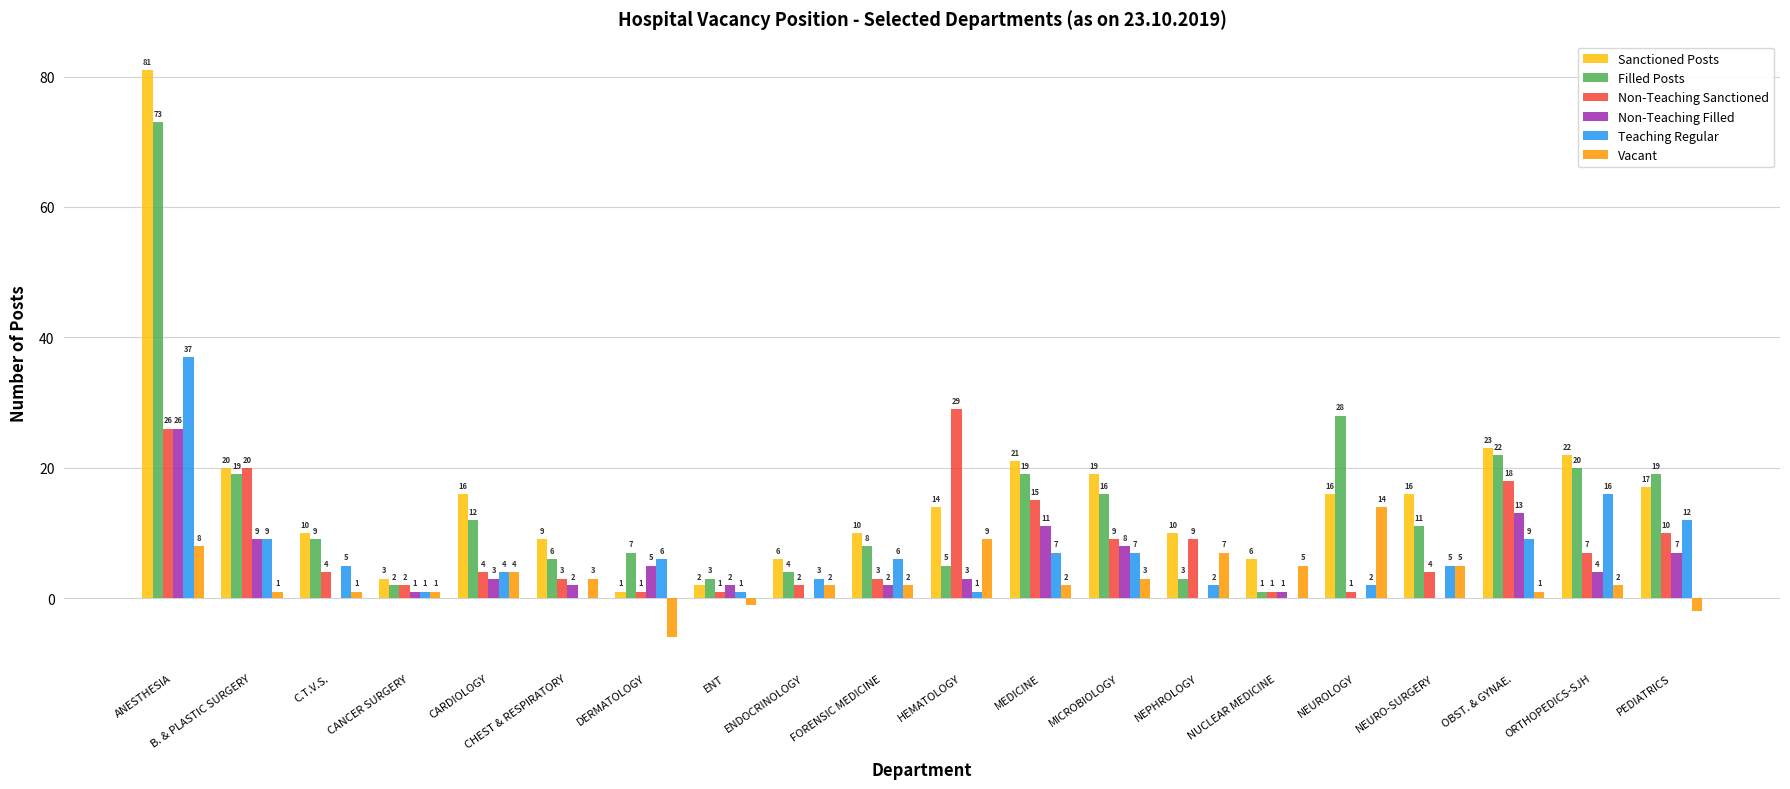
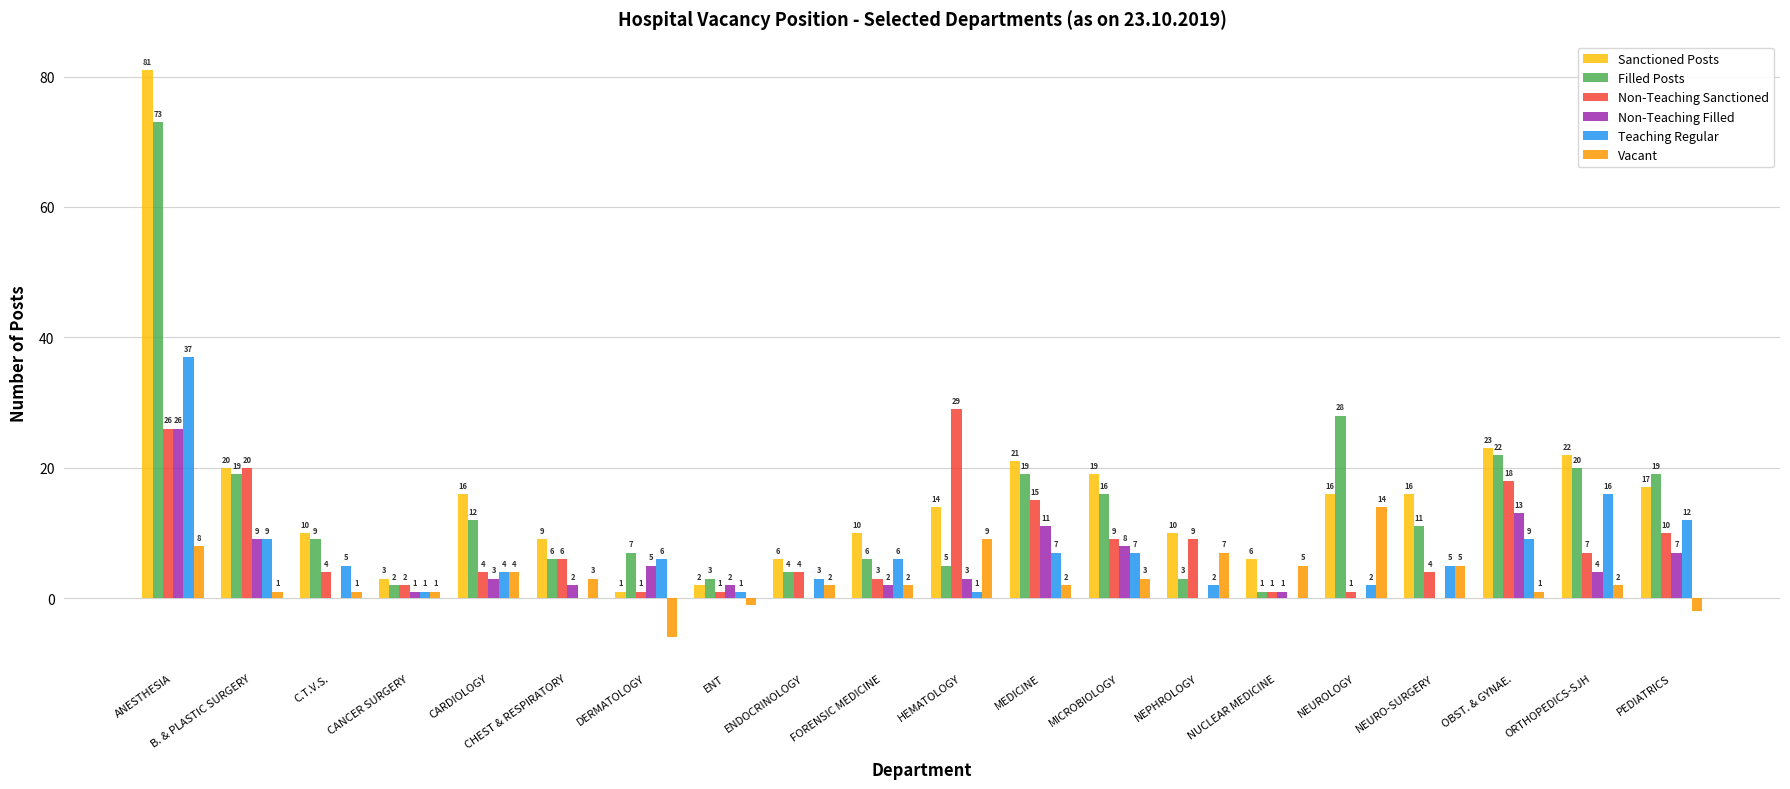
  {
    "Filled Posts": {
      "ANESTHESIA": 73,
      "B. & PLASTIC SURGERY": 19,
      "C.T.V.S.": 9,
      "CANCER SURGERY": 2,
      "CARDIOLOGY": 12,
      "CHEST & RESPIRATORY": 6,
      "DERMATOLOGY": 7,
      "ENT": 3,
      "ENDOCRINOLOGY": 4,
-     "FORENSIC MEDICINE": 8,
+     "FORENSIC MEDICINE": 6,
      "HEMATOLOGY": 5,
      "MEDICINE": 19,
      "MICROBIOLOGY": 16,
      "NEPHROLOGY": 3,
      "NUCLEAR MEDICINE": 1,
      "NEUROLOGY": 28,
      "NEURO-SURGERY": 11,
      "OBST. & GYNAE.": 22,
      "ORTHOPEDICS-SJH": 20,
      "PEDIATRICS": 19
    },
    "Non-Teaching Sanctioned": {
      "ANESTHESIA": 26,
      "B. & PLASTIC SURGERY": 20,
      "C.T.V.S.": 4,
      "CANCER SURGERY": 2,
      "CARDIOLOGY": 4,
-     "CHEST & RESPIRATORY": 3,
+     "CHEST & RESPIRATORY": 6,
      "DERMATOLOGY": 1,
      "ENT": 1,
-     "ENDOCRINOLOGY": 2,
+     "ENDOCRINOLOGY": 4,
      "FORENSIC MEDICINE": 3,
      "HEMATOLOGY": 29,
      "MEDICINE": 15,
      "MICROBIOLOGY": 9,
      "NEPHROLOGY": 9,
      "NUCLEAR MEDICINE": 1,
      "NEUROLOGY": 1,
      "NEURO-SURGERY": 4,
      "OBST. & GYNAE.": 18,
      "ORTHOPEDICS-SJH": 7,
      "PEDIATRICS": 10
    },
    "Non-Teaching Filled": {
      "ANESTHESIA": 26,
      "B. & PLASTIC SURGERY": 9,
      "CANCER SURGERY": 1,
      "CARDIOLOGY": 3,
      "CHEST & RESPIRATORY": 2,
      "DERMATOLOGY": 5,
      "ENT": 2,
      "FORENSIC MEDICINE": 2,
      "HEMATOLOGY": 3,
      "MEDICINE": 11,
      "MICROBIOLOGY": 8,
      "NUCLEAR MEDICINE": 1,
      "OBST. & GYNAE.": 13,
      "ORTHOPEDICS-SJH": 4,
      "PEDIATRICS": 7
    },
    "Teaching Regular": {
      "ANESTHESIA": 37,
      "B. & PLASTIC SURGERY": 9,
      "C.T.V.S.": 5,
      "CANCER SURGERY": 1,
      "CARDIOLOGY": 4,
      "DERMATOLOGY": 6,
      "ENT": 1,
      "ENDOCRINOLOGY": 3,
      "FORENSIC MEDICINE": 6,
      "HEMATOLOGY": 1,
      "MEDICINE": 7,
      "MICROBIOLOGY": 7,
      "NEPHROLOGY": 2,
      "NEUROLOGY": 2,
      "NEURO-SURGERY": 5,
      "OBST. & GYNAE.": 9,
      "ORTHOPEDICS-SJH": 16,
      "PEDIATRICS": 12
    }
  }
